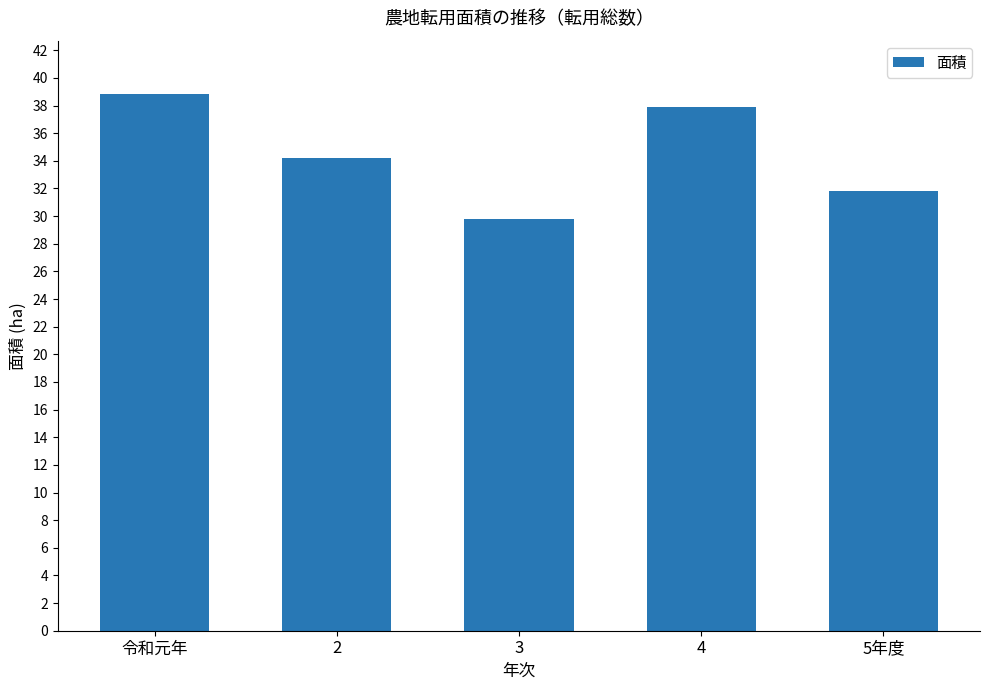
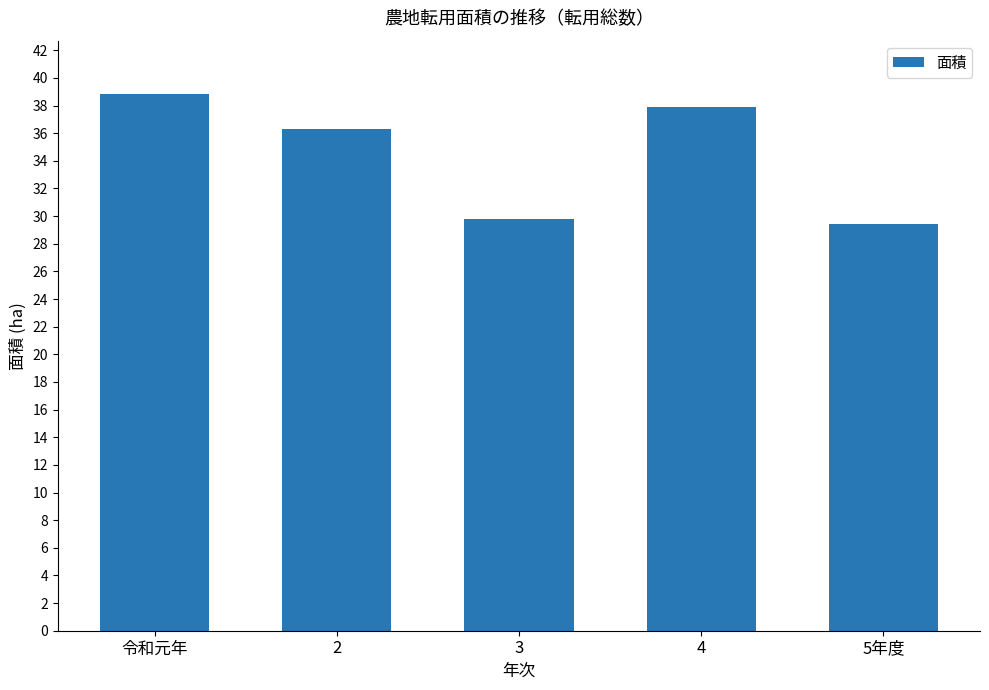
  {
    "令和元年": 38.8,
-   "2": 34.2,
+   "2": 36.3,
    "3": 29.8,
    "4": 37.9,
-   "5年度": 31.8
+   "5年度": 29.4
  }
